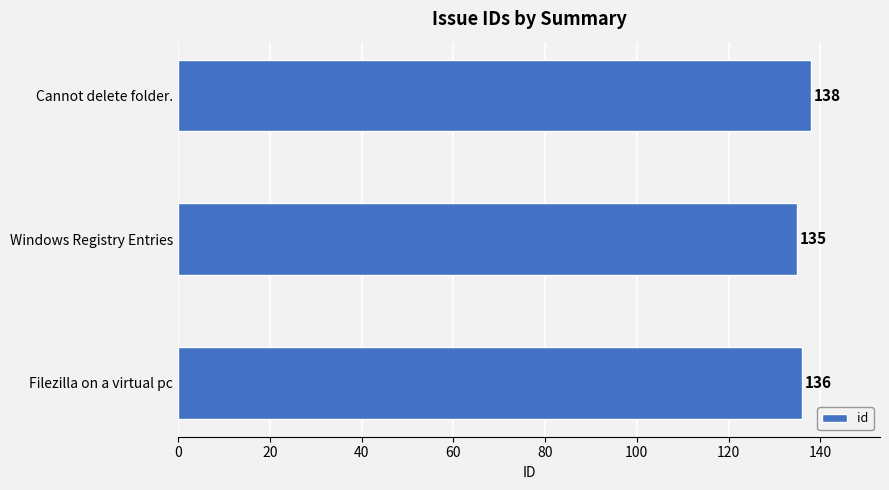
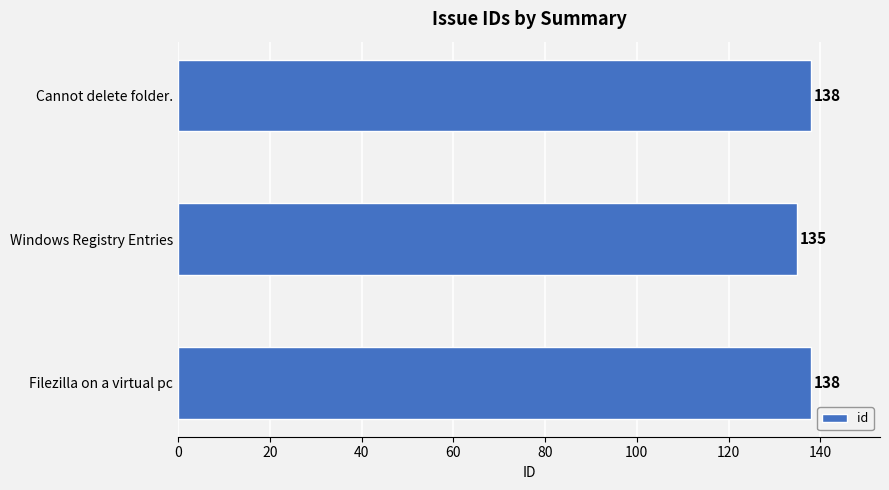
  {
    "Cannot delete folder.": 138,
    "Windows Registry Entries": 135,
-   "Filezilla on a virtual pc": 136
+   "Filezilla on a virtual pc": 138
  }
